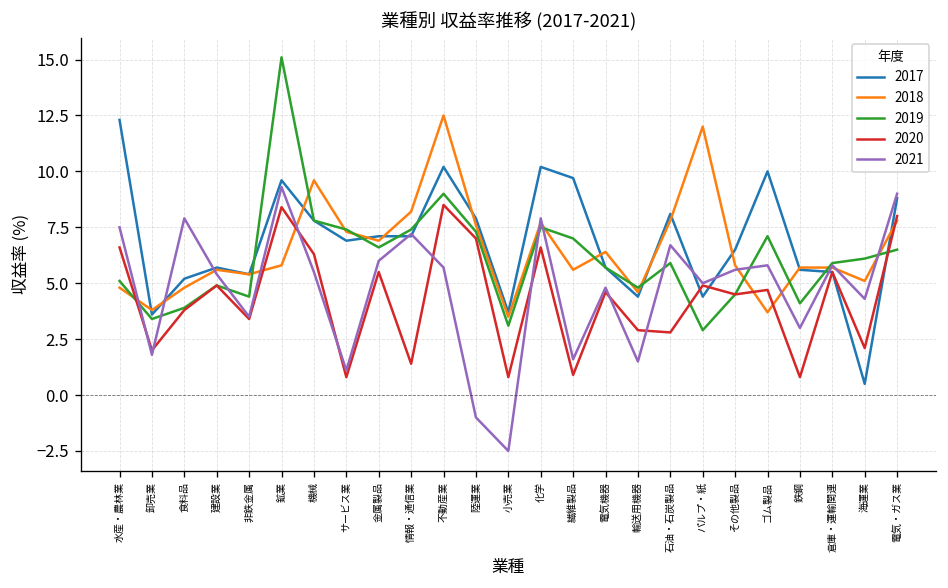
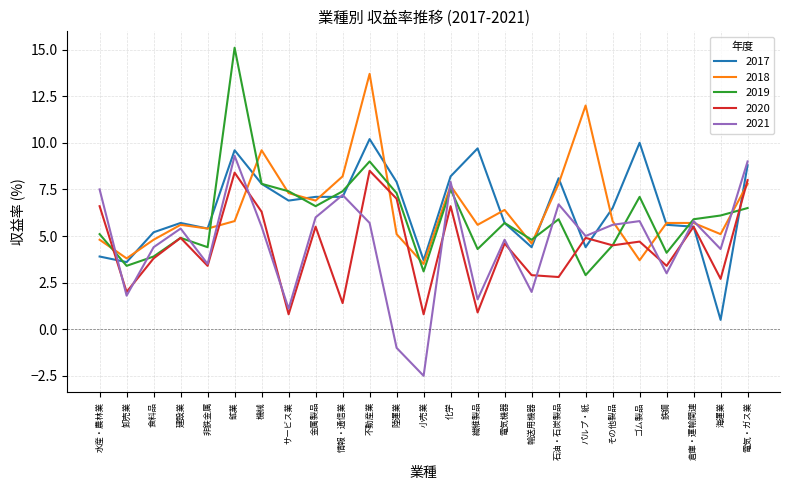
  {
    "2017": {
-     "水産・農林業": 12.3,
+     "水産・農林業": 3.9,
      "卸売業": 3.6,
      "食料品": 5.2,
      "鉱業": 9.6,
      "サービス業": 6.9,
      "金属製品": 7.1,
      "不動産業": 10.2,
      "陸運業": 7.9,
      "小売業": 3.7,
-     "化学": 10.2,
+     "化学": 8.2,
      "繊維製品": 9.7,
      "輸送用機器": 4.4,
      "石油・石炭製品": 8.1,
      "パルプ・紙": 4.4,
      "その他製品": 6.5,
      "ゴム製品": 10.0,
      "海運業": 0.5,
      "電気・ガス業": 8.8
    },
    "2018": {
      "水産・農林業": 4.8,
      "卸売業": 3.8,
      "食料品": 4.8,
      "鉱業": 5.8,
      "機械": 9.6,
      "金属製品": 6.9,
      "情報・通信業": 8.2,
-     "不動産業": 12.5,
-     "陸運業": 7.6,
+     "不動産業": 13.7,
+     "陸運業": 5.1,
      "小売業": 3.5,
      "化学": 7.7,
      "繊維製品": 5.6,
      "電気機器": 6.4,
      "輸送用機器": 4.6,
      "石油・石炭製品": 7.8,
      "パルプ・紙": 12.0,
      "その他製品": 5.8,
      "ゴム製品": 3.7,
      "海運業": 5.1,
      "電気・ガス業": 7.8
    },
    "2019": {
      "水産・農林業": 5.1,
      "卸売業": 3.4,
      "非鉄金属": 4.4,
      "鉱業": 15.1,
      "金属製品": 6.6,
      "情報・通信業": 7.4,
      "不動産業": 9.0,
      "陸運業": 7.3,
      "小売業": 3.1,
      "化学": 7.5,
-     "繊維製品": 7.0,
+     "繊維製品": 4.3,
      "輸送用機器": 4.8,
      "石油・石炭製品": 5.9,
      "パルプ・紙": 2.9,
      "ゴム製品": 7.1,
      "鉄鋼": 4.1,
      "海運業": 6.1,
      "電気・ガス業": 6.5
    },
    "2020": {
      "水産・農林業": 6.6,
      "卸売業": 2.0,
      "鉱業": 8.4,
      "機械": 6.3,
      "サービス業": 0.8,
      "金属製品": 5.5,
      "情報・通信業": 1.4,
      "不動産業": 8.5,
      "陸運業": 7.0,
      "小売業": 0.8,
      "化学": 6.6,
      "繊維製品": 0.9,
      "電気機器": 4.6,
      "輸送用機器": 2.9,
      "石油・石炭製品": 2.8,
      "ゴム製品": 4.7,
-     "鉄鋼": 0.8,
-     "海運業": 2.1,
+     "鉄鋼": 3.4,
+     "海運業": 2.7,
      "電気・ガス業": 8.0
    },
    "2021": {
      "水産・農林業": 7.5,
      "卸売業": 1.8,
-     "食料品": 7.9,
+     "食料品": 4.4,
      "建設業": 5.4,
      "鉱業": 9.3,
      "機械": 5.5,
      "サービス業": 1.1,
      "金属製品": 6.0,
      "不動産業": 5.7,
      "陸運業": -1.0,
      "小売業": -2.5,
      "化学": 7.9,
      "繊維製品": 1.6,
      "電気機器": 4.8,
-     "輸送用機器": 1.5,
+     "輸送用機器": 2.0,
      "石油・石炭製品": 6.7,
      "その他製品": 5.6,
      "ゴム製品": 5.8,
      "鉄鋼": 3.0,
      "海運業": 4.3,
      "電気・ガス業": 9.0
    }
  }
